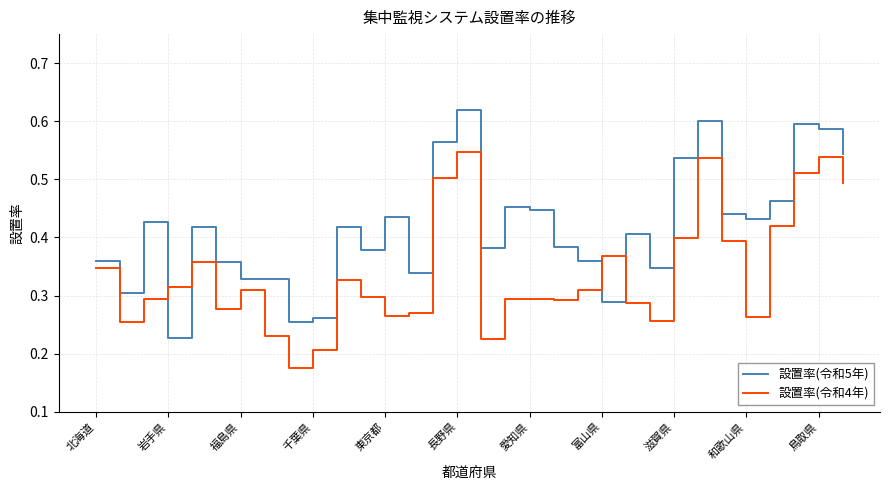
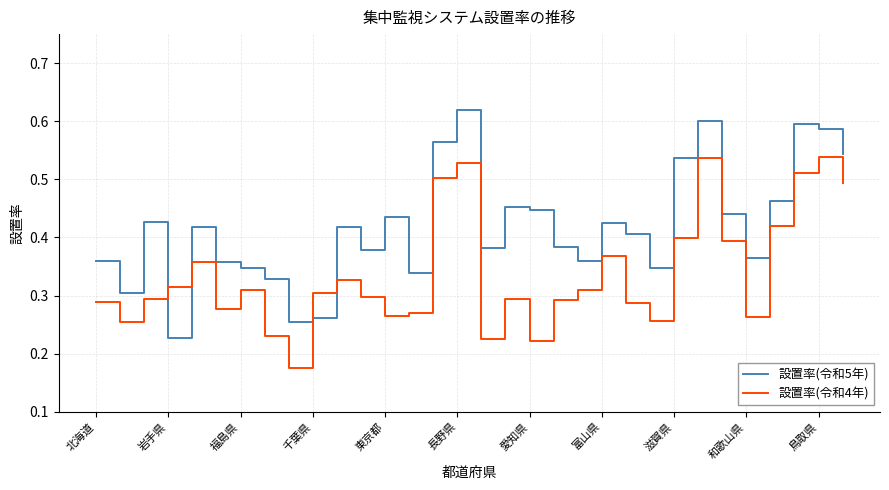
  {
    "設置率(令和5年)": {
      "北海道": 0.36,
      "岩手県": 0.23,
-     "福島県": 0.33,
+     "福島県": 0.35,
      "千葉県": 0.26,
      "東京都": 0.44,
      "長野県": 0.62,
      "愛知県": 0.45,
-     "富山県": 0.29,
+     "富山県": 0.43,
      "滋賀県": 0.54,
-     "和歌山県": 0.43,
+     "和歌山県": 0.36,
      "鳥取県": 0.59
    },
    "設置率(令和4年)": {
-     "北海道": 0.35,
+     "北海道": 0.29,
      "岩手県": 0.31,
      "福島県": 0.31,
-     "千葉県": 0.21,
+     "千葉県": 0.30,
      "東京都": 0.26,
-     "長野県": 0.55,
-     "愛知県": 0.29,
+     "長野県": 0.53,
+     "愛知県": 0.22,
      "富山県": 0.37,
      "滋賀県": 0.40,
      "和歌山県": 0.26,
      "鳥取県": 0.54
    }
  }
